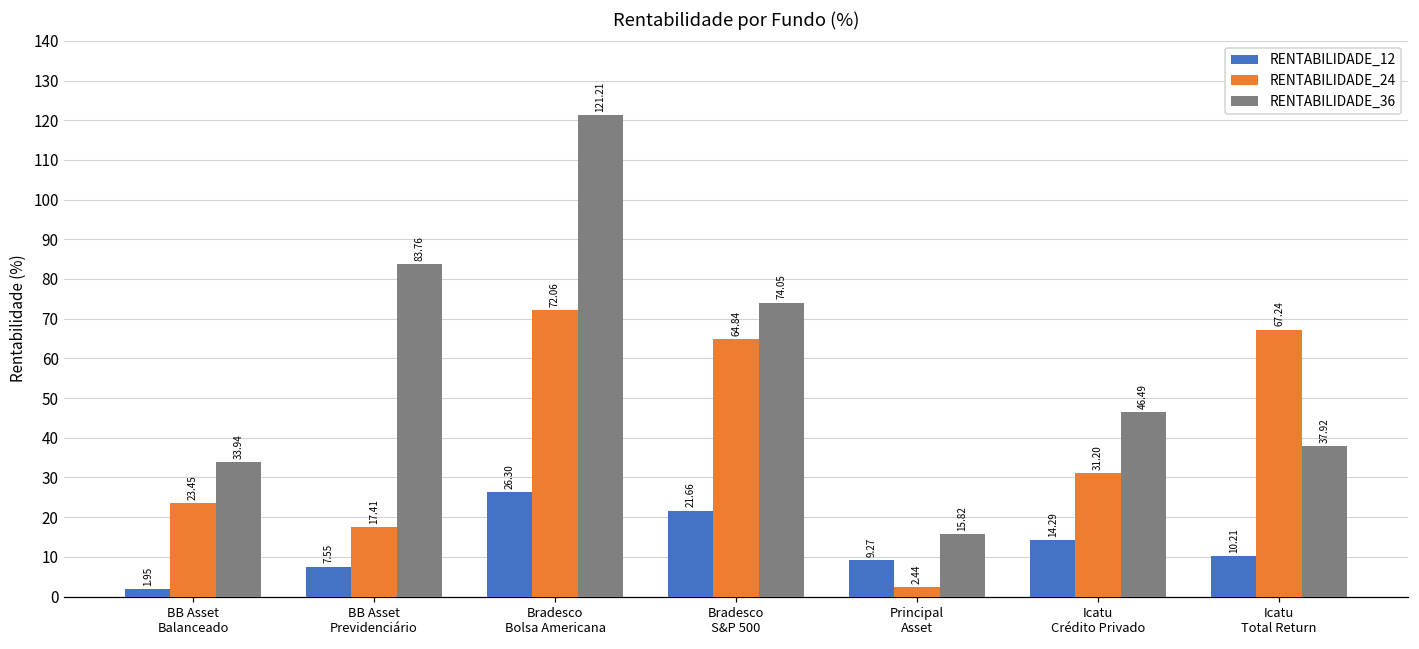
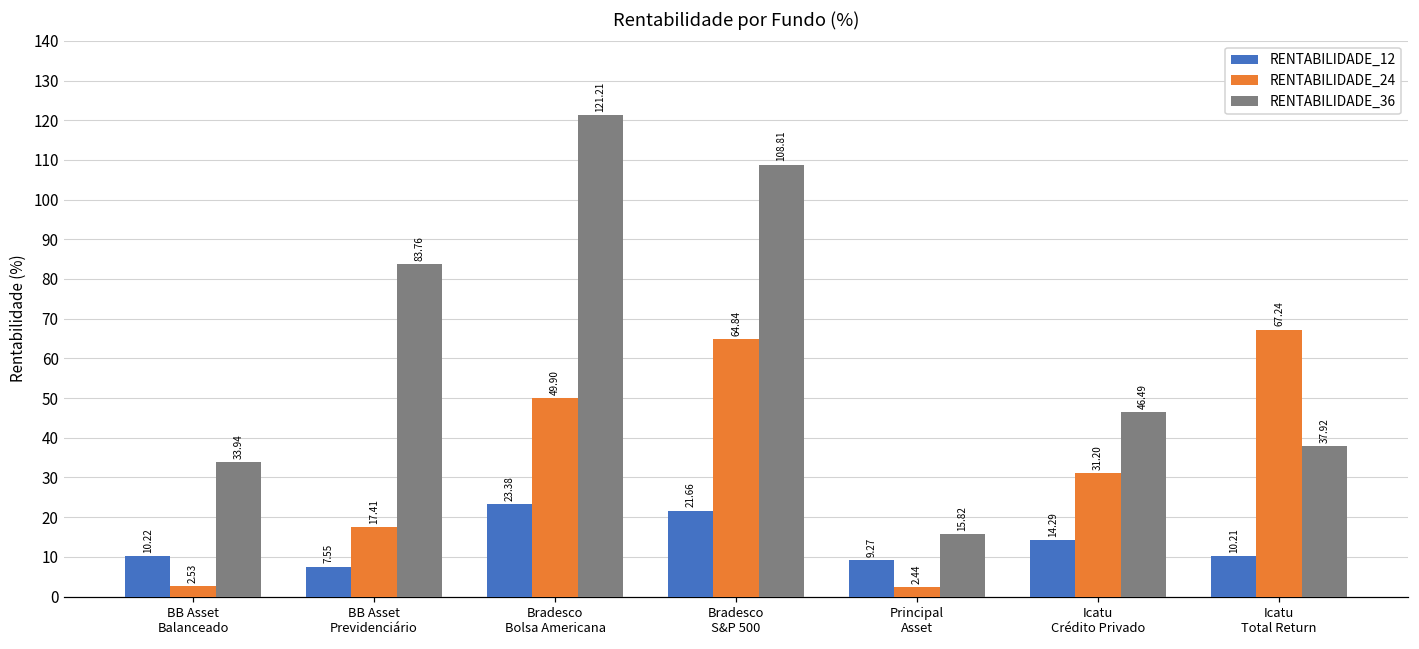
  {
    "RENTABILIDADE_12": {
-     "BB Asset Balanceado": 1.95,
+     "BB Asset Balanceado": 10.22,
      "BB Asset Previdenciário": 7.55,
-     "Bradesco Bolsa Americana": 26.30,
+     "Bradesco Bolsa Americana": 23.38,
      "Bradesco S&P 500": 21.66,
      "Principal Asset": 9.27,
      "Icatu Crédito Privado": 14.29,
      "Icatu Total Return": 10.21
    },
    "RENTABILIDADE_24": {
-     "BB Asset Balanceado": 23.45,
+     "BB Asset Balanceado": 2.53,
      "BB Asset Previdenciário": 17.41,
-     "Bradesco Bolsa Americana": 72.06,
+     "Bradesco Bolsa Americana": 49.90,
      "Bradesco S&P 500": 64.84,
      "Principal Asset": 2.44,
      "Icatu Crédito Privado": 31.20,
      "Icatu Total Return": 67.24
    },
    "RENTABILIDADE_36": {
      "BB Asset Balanceado": 33.94,
      "BB Asset Previdenciário": 83.76,
      "Bradesco Bolsa Americana": 121.21,
-     "Bradesco S&P 500": 74.05,
+     "Bradesco S&P 500": 108.81,
      "Principal Asset": 15.82,
      "Icatu Crédito Privado": 46.49,
      "Icatu Total Return": 37.92
    }
  }
